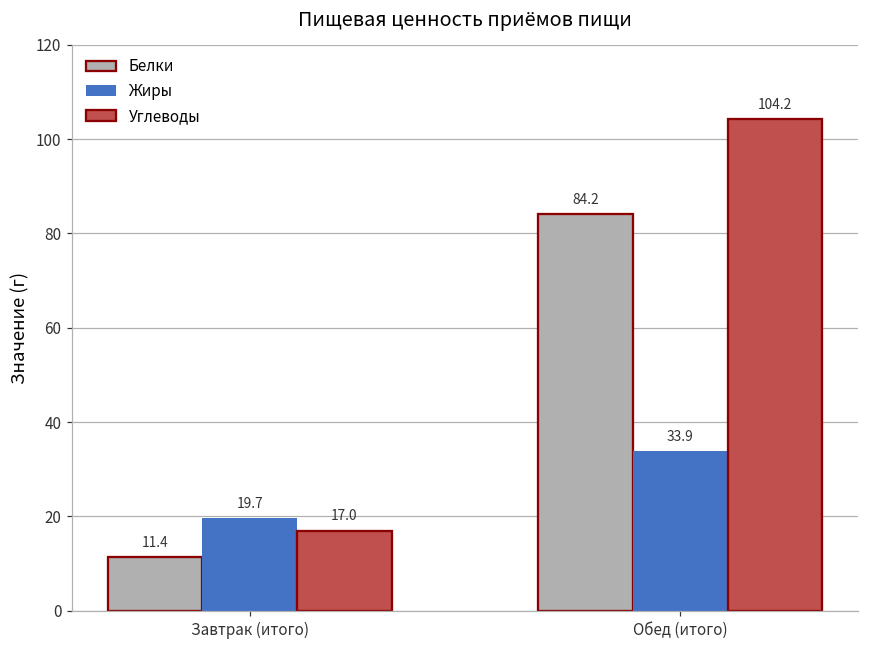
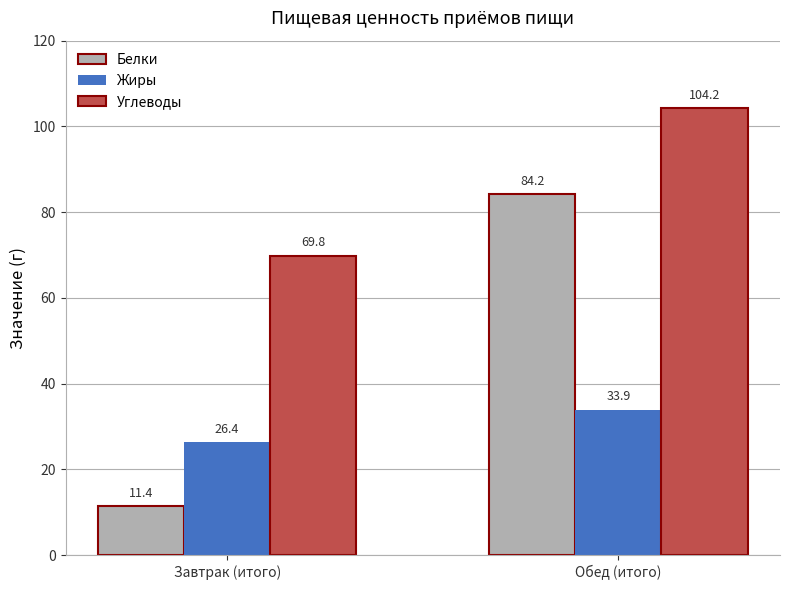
  {
    "Белки": {
      "Завтрак (итого)": 11.4,
      "Обед (итого)": 84.2
    },
    "Жиры": {
-     "Завтрак (итого)": 19.7,
+     "Завтрак (итого)": 26.4,
      "Обед (итого)": 33.9
    },
    "Углеводы": {
-     "Завтрак (итого)": 17.0,
+     "Завтрак (итого)": 69.8,
      "Обед (итого)": 104.2
    }
  }
